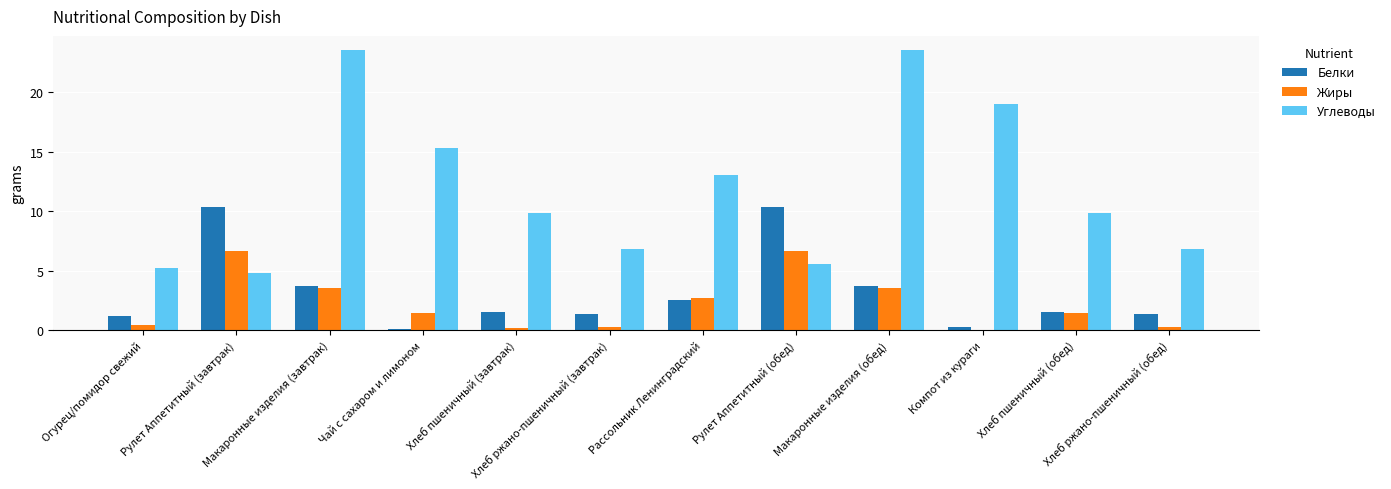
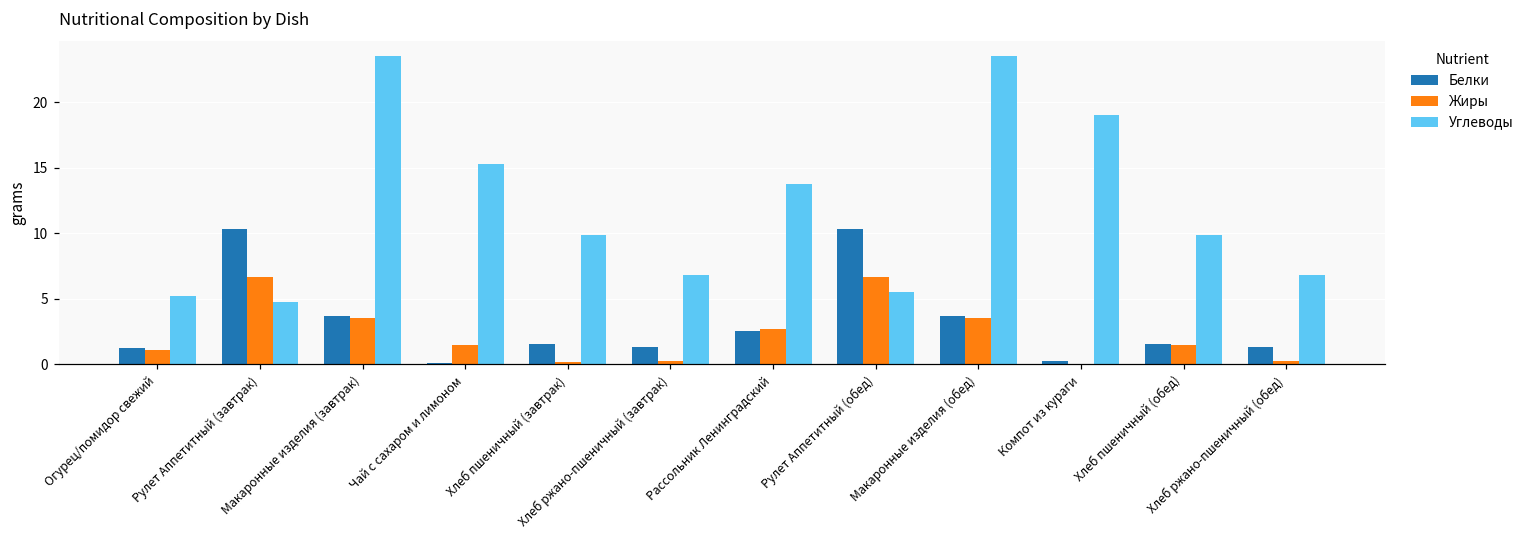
  {
    "Белки": {
      "Огурец/помидор свежий": 1.2,
      "Рулет Аппетитный (завтрак)": 10.4,
      "Макаронные изделия (завтрак)": 3.7,
      "Хлеб пшеничный (завтрак)": 1.5,
      "Хлеб ржано-пшеничный (завтрак)": 1.3,
      "Рассольник Ленинградский": 2.5,
      "Рулет Аппетитный (обед)": 10.4,
      "Макаронные изделия (обед)": 3.7,
      "Хлеб пшеничный (обед)": 1.5,
      "Хлеб ржано-пшеничный (обед)": 1.3
    },
    "Жиры": {
-     "Огурец/помидор свежий": 0.4,
+     "Огурец/помидор свежий": 1.1,
      "Рулет Аппетитный (завтрак)": 6.6,
      "Макаронные изделия (завтрак)": 3.5,
      "Чай с сахаром и лимоном": 1.4,
      "Хлеб ржано-пшеничный (завтрак)": 0.2,
      "Рассольник Ленинградский": 2.7,
      "Рулет Аппетитный (обед)": 6.6,
      "Макаронные изделия (обед)": 3.5,
      "Компот из кураги": 0.0,
      "Хлеб пшеничный (обед)": 1.4,
      "Хлеб ржано-пшеничный (обед)": 0.2
    },
    "Углеводы": {
      "Огурец/помидор свежий": 5.2,
      "Рулет Аппетитный (завтрак)": 4.8,
      "Макаронные изделия (завтрак)": 23.6,
      "Чай с сахаром и лимоном": 15.3,
      "Хлеб пшеничный (завтрак)": 9.9,
      "Хлеб ржано-пшеничный (завтрак)": 6.8,
-     "Рассольник Ленинградский": 13.0,
+     "Рассольник Ленинградский": 13.8,
      "Рулет Аппетитный (обед)": 5.5,
      "Макаронные изделия (обед)": 23.6,
      "Компот из кураги": 19.0,
      "Хлеб пшеничный (обед)": 9.9,
      "Хлеб ржано-пшеничный (обед)": 6.8
    }
  }
